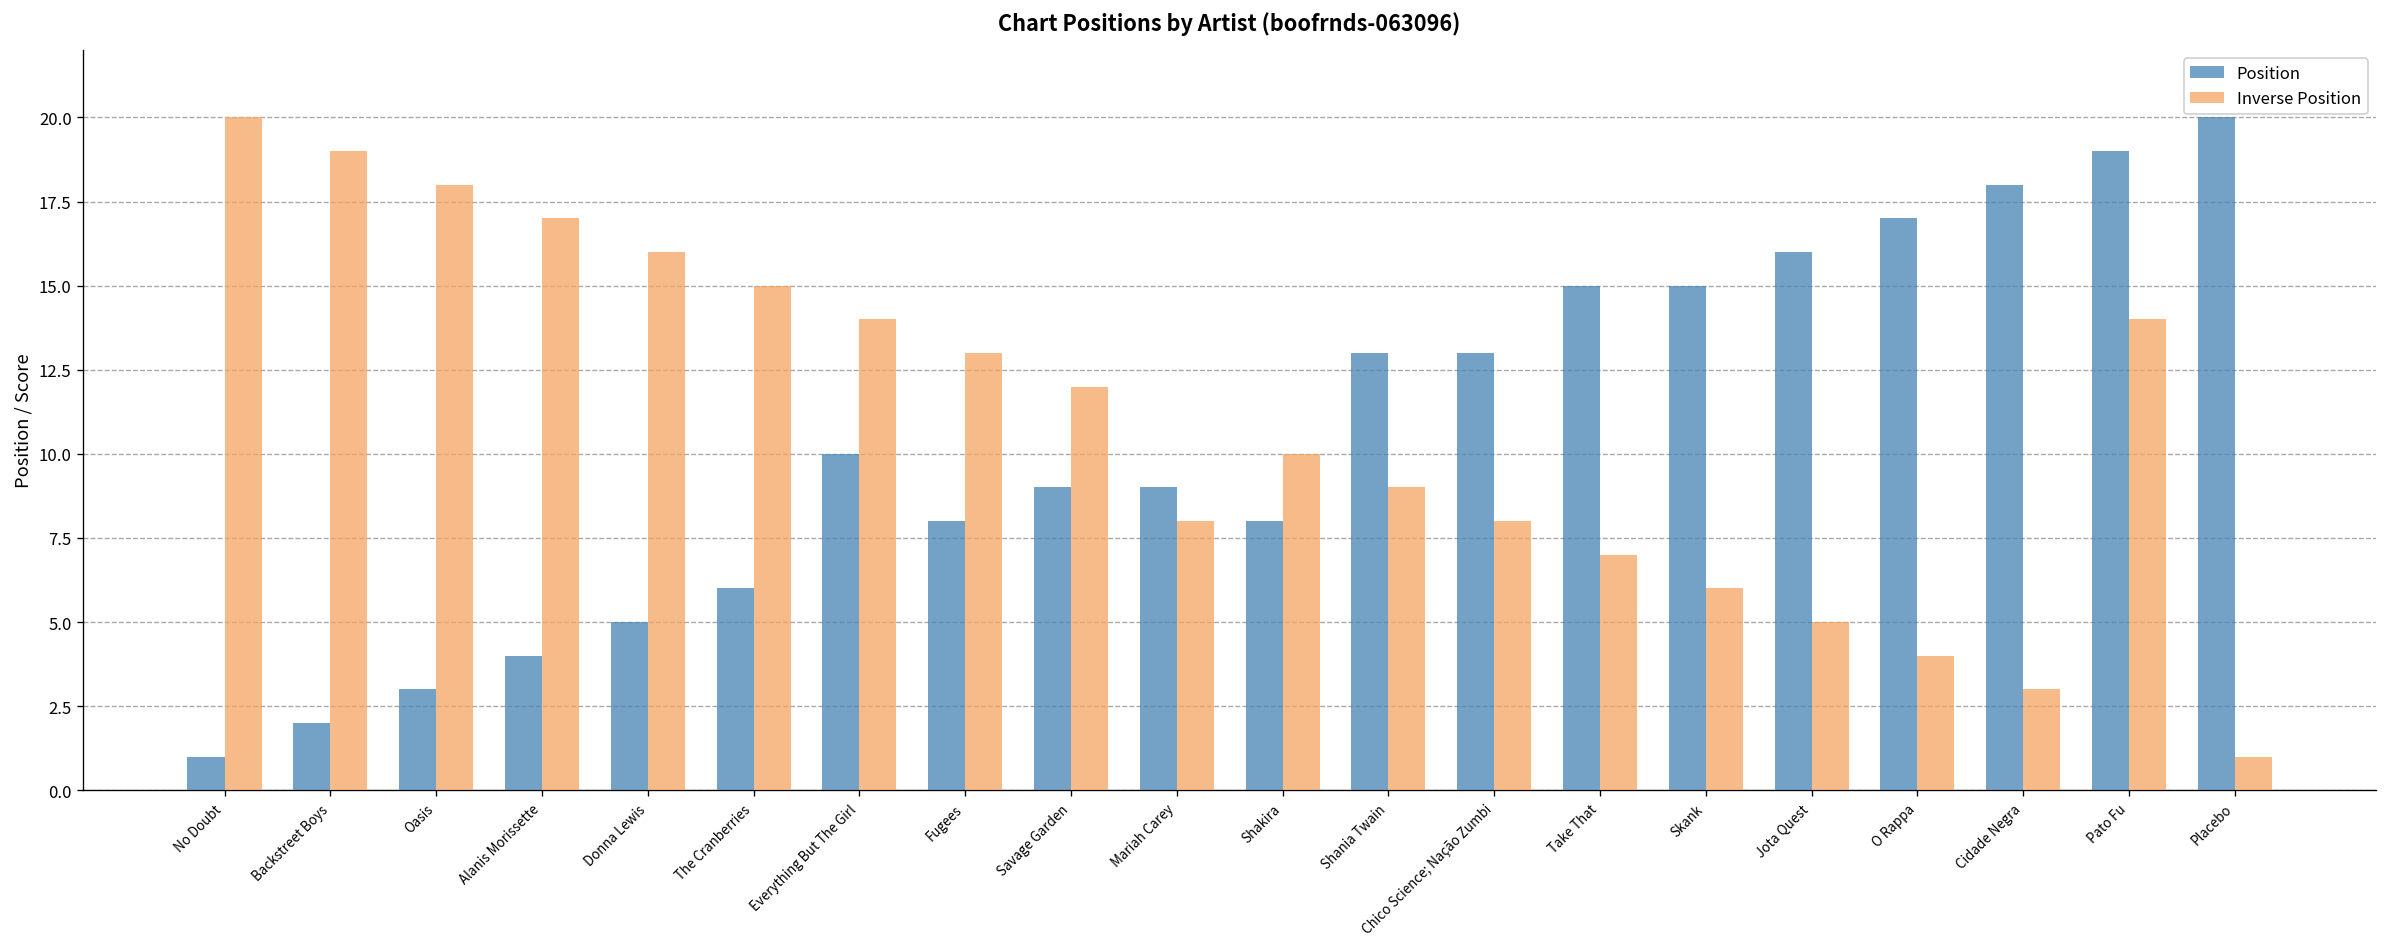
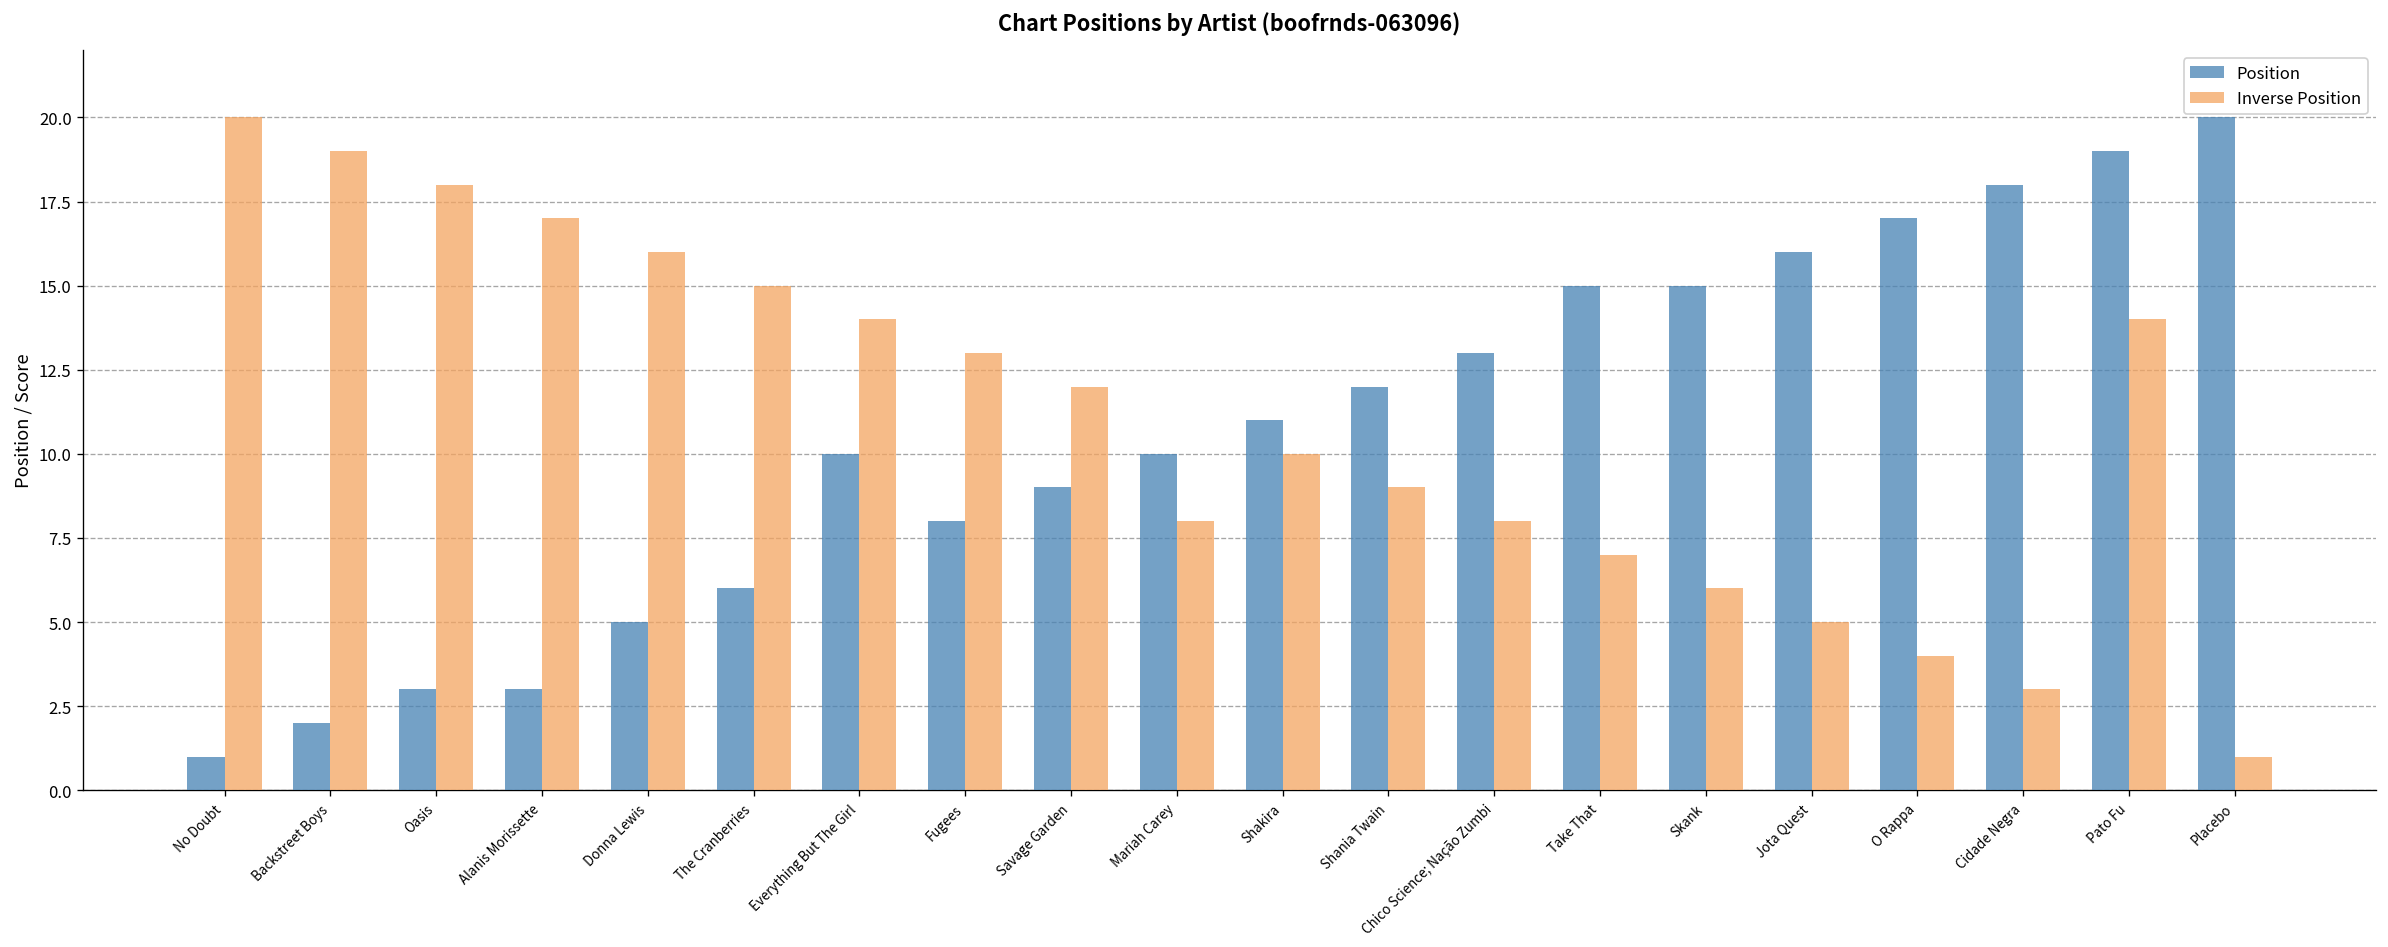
  {
    "Position": {
      "No Doubt": 1,
      "Backstreet Boys": 2,
      "Oasis": 3,
-     "Alanis Morissette": 4,
+     "Alanis Morissette": 3,
      "Donna Lewis": 5,
      "The Cranberries": 6,
      "Everything But The Girl": 10,
      "Fugees": 8,
      "Savage Garden": 9,
-     "Mariah Carey": 9,
-     "Shakira": 8,
-     "Shania Twain": 13,
+     "Mariah Carey": 10,
+     "Shakira": 11,
+     "Shania Twain": 12,
      "Chico Science; Nação Zumbi": 13,
      "Take That": 15,
      "Skank": 15,
      "Jota Quest": 16,
      "O Rappa": 17,
      "Cidade Negra": 18,
      "Pato Fu": 19,
      "Placebo": 20
    },
    "Inverse Position": {
      "No Doubt": 20,
      "Backstreet Boys": 19,
      "Oasis": 18,
      "Alanis Morissette": 17,
      "Donna Lewis": 16,
      "The Cranberries": 15,
      "Everything But The Girl": 14,
      "Fugees": 13,
      "Savage Garden": 12,
      "Mariah Carey": 8,
      "Shakira": 10,
      "Shania Twain": 9,
      "Chico Science; Nação Zumbi": 8,
      "Take That": 7,
      "Skank": 6,
      "Jota Quest": 5,
      "O Rappa": 4,
      "Cidade Negra": 3,
      "Pato Fu": 14,
      "Placebo": 1
    }
  }
